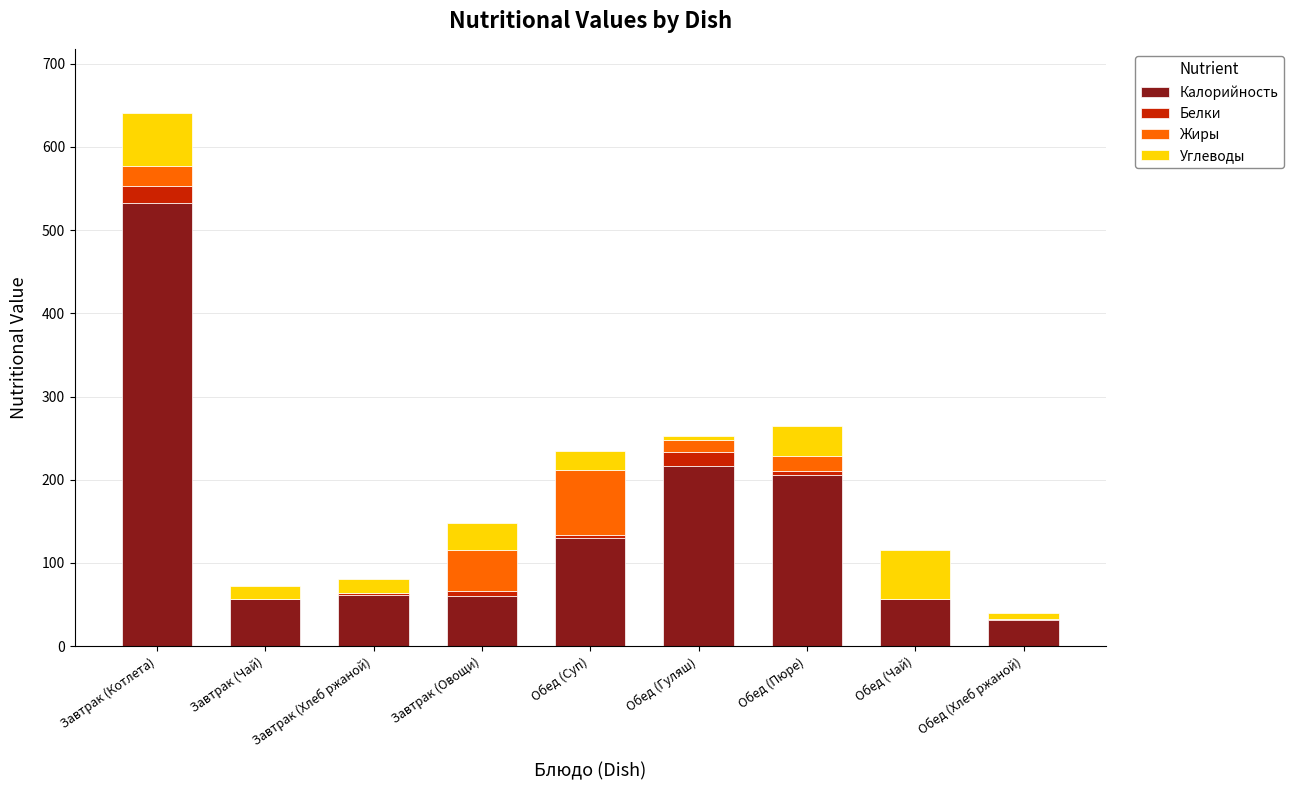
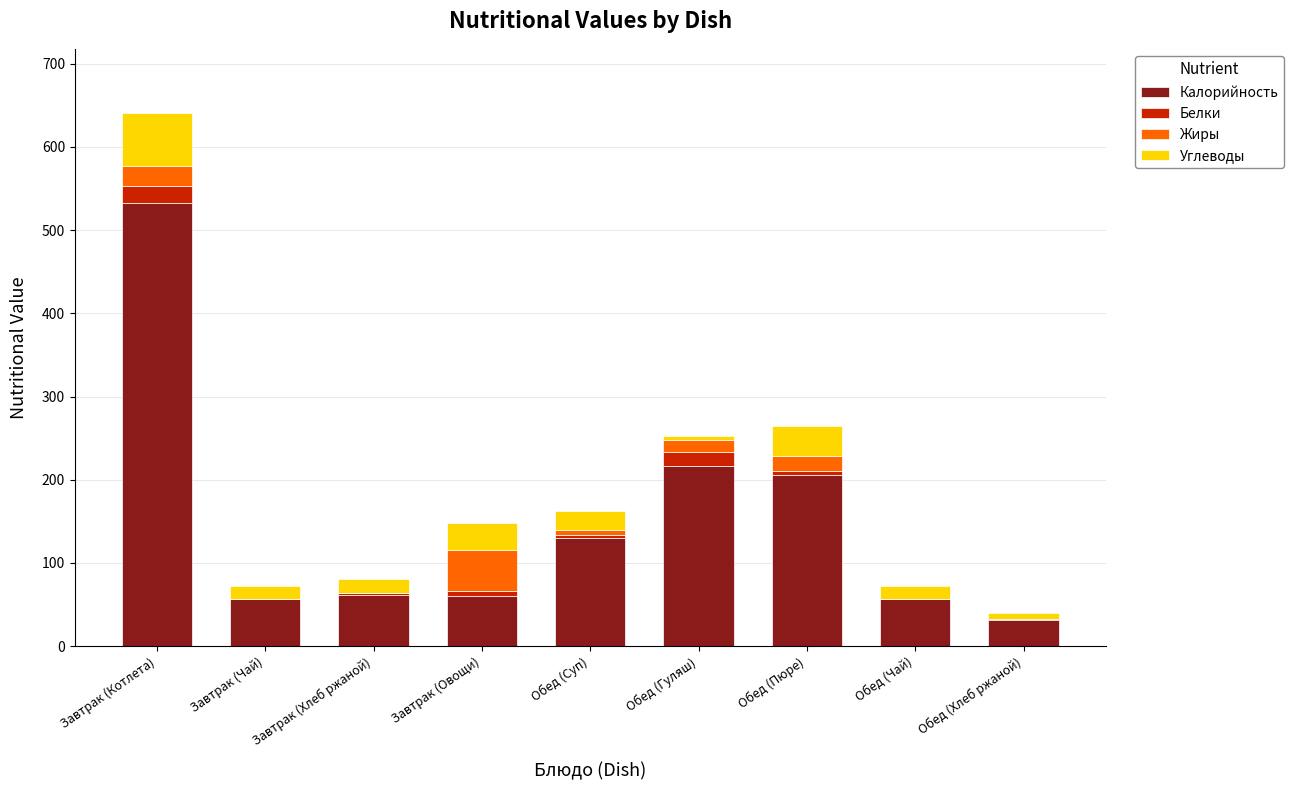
  {
    "Калорийность": {
      "Завтрак (Котлета)": 530,
      "Завтрак (Чай)": 60,
      "Завтрак (Хлеб ржаной)": 60,
      "Завтрак (Овощи)": 60,
      "Обед (Суп)": 130,
      "Обед (Гуляш)": 220,
      "Обед (Пюре)": 210,
      "Обед (Чай)": 60,
      "Обед (Хлеб ржаной)": 30
    },
    "Белки": {
      "Завтрак (Котлета)": 20,
      "Завтрак (Чай)": 0,
      "Завтрак (Овощи)": 10,
      "Обед (Суп)": 0,
      "Обед (Гуляш)": 20,
      "Обед (Пюре)": 0,
      "Обед (Чай)": 0
    },
    "Жиры": {
      "Завтрак (Котлета)": 20,
      "Завтрак (Чай)": 0,
      "Завтрак (Хлеб ржаной)": 0,
      "Завтрак (Овощи)": 50,
-     "Обед (Суп)": 80,
+     "Обед (Суп)": 10,
      "Обед (Гуляш)": 20,
      "Обед (Пюре)": 20,
      "Обед (Чай)": 0,
      "Обед (Хлеб ржаной)": 0
    },
    "Углеводы": {
      "Завтрак (Котлета)": 60,
      "Завтрак (Чай)": 20,
      "Завтрак (Хлеб ржаной)": 20,
      "Завтрак (Овощи)": 30,
      "Обед (Суп)": 20,
      "Обед (Гуляш)": 10,
      "Обед (Пюре)": 40,
-     "Обед (Чай)": 60,
+     "Обед (Чай)": 20,
      "Обед (Хлеб ржаной)": 10
    }
  }
